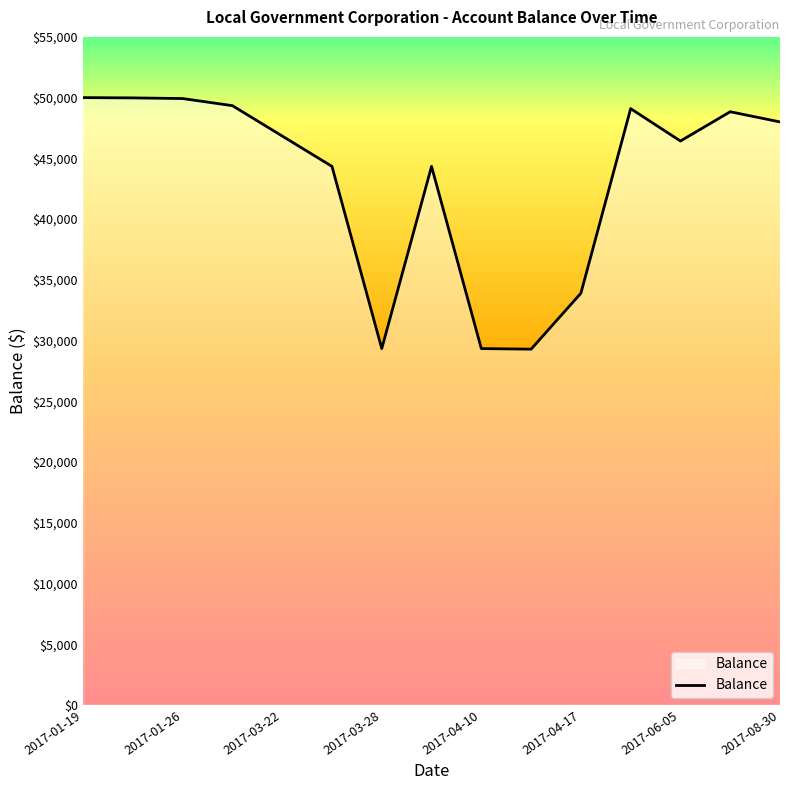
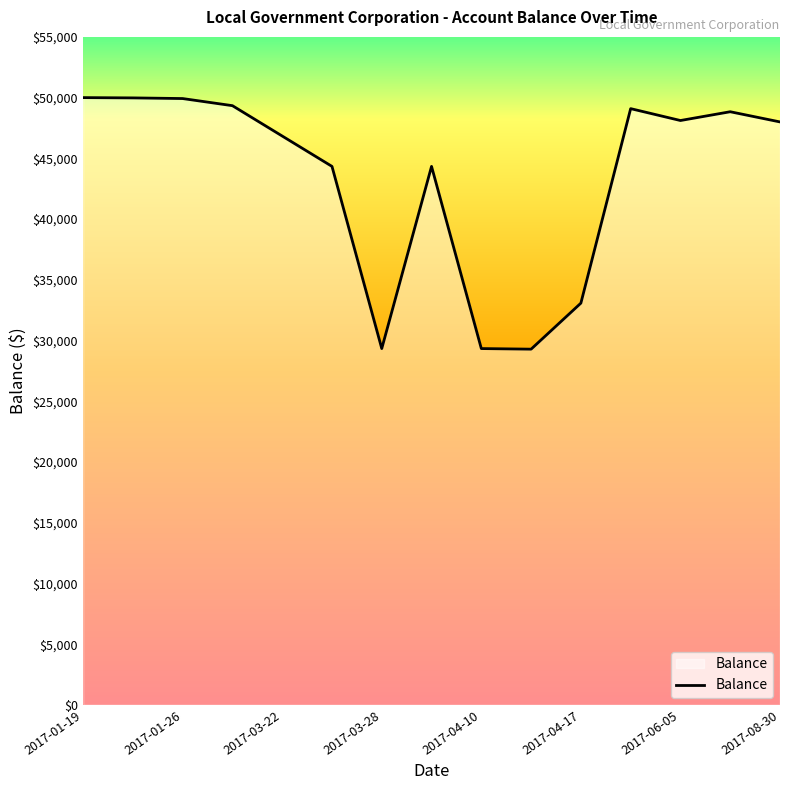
  {
    "2017-01-19": "$50,000",
    "2017-03-28": "$29,300",
-   "2017-04-17": "$33,900",
-   "2017-06-05": "$46,400",
+   "2017-04-17": "$33,100",
+   "2017-06-05": "$48,100",
    "2017-08-30": "$48,000"
  }
